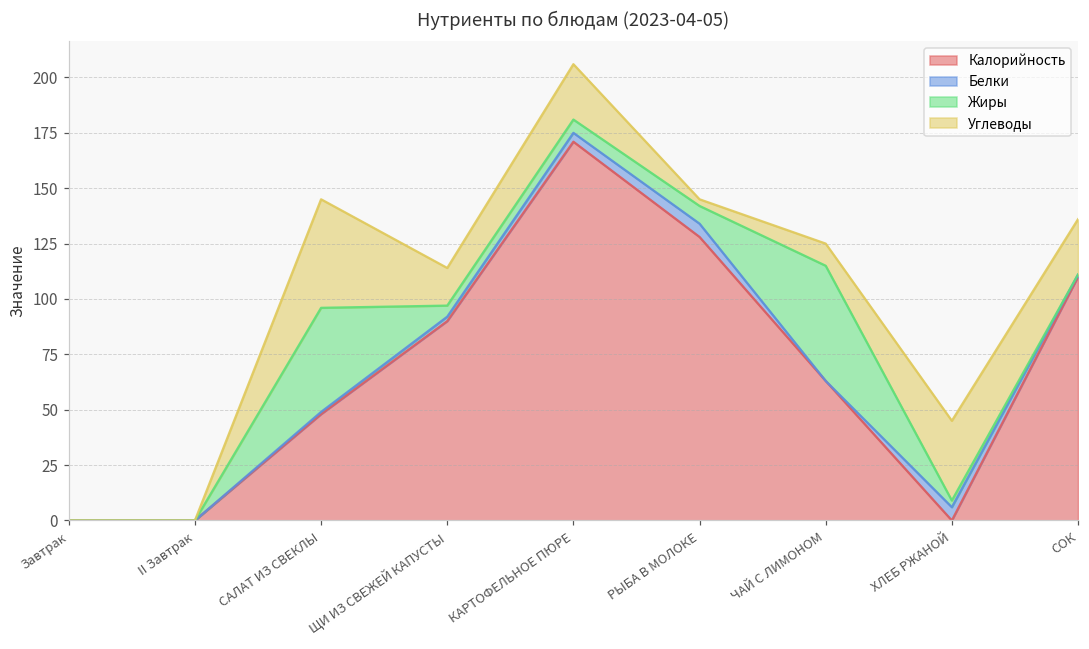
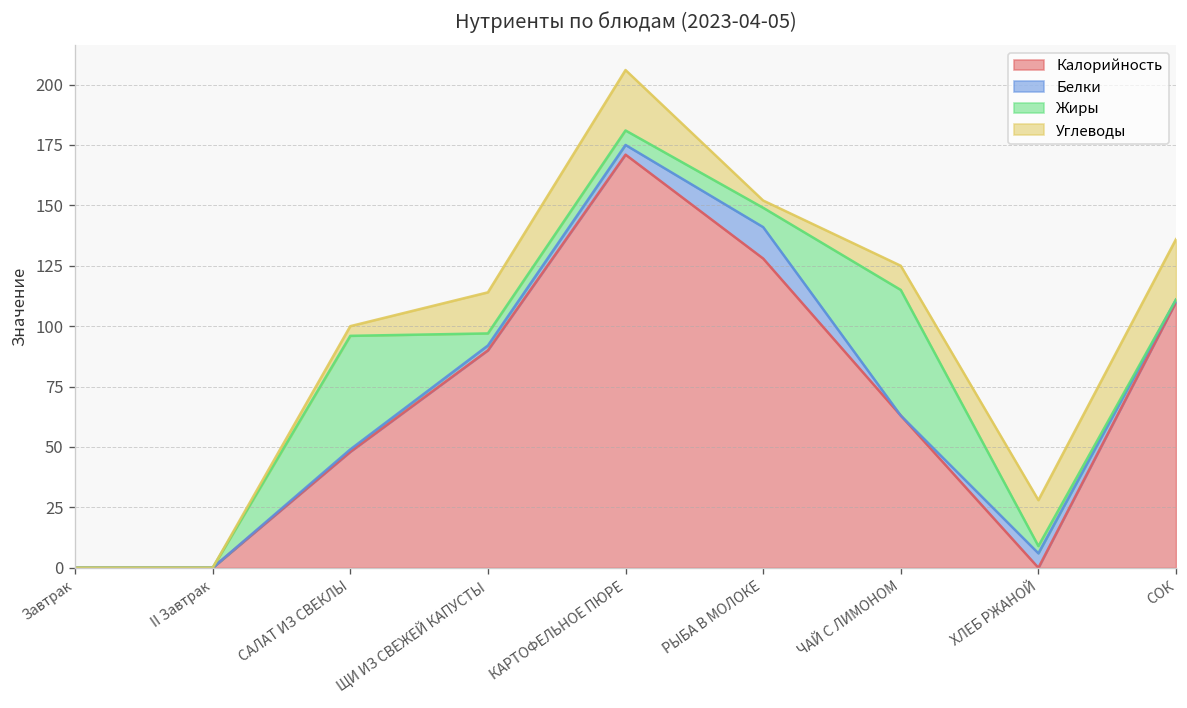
  {
    "Калорийность": {
      "ЩИ ИЗ СВЕЖЕЙ КАПУСТЫ": 90,
      "КАРТОФЕЛЬНОЕ ПЮРЕ": 171,
      "РЫБА В МОЛОКЕ": 128,
      "ХЛЕБ РЖАНОЙ": 0
    },
    "Белки": {
      "ЩИ ИЗ СВЕЖЕЙ КАПУСТЫ": 2,
      "КАРТОФЕЛЬНОЕ ПЮРЕ": 4,
-     "РЫБА В МОЛОКЕ": 6,
+     "РЫБА В МОЛОКЕ": 13,
      "ХЛЕБ РЖАНОЙ": 6
    },
    "Жиры": {
      "САЛАТ ИЗ СВЕКЛЫ": 47,
      "ЩИ ИЗ СВЕЖЕЙ КАПУСТЫ": 5,
      "КАРТОФЕЛЬНОЕ ПЮРЕ": 6,
      "РЫБА В МОЛОКЕ": 8,
      "ЧАЙ С ЛИМОНОМ": 52,
      "ХЛЕБ РЖАНОЙ": 3
    },
    "Углеводы": {
-     "САЛАТ ИЗ СВЕКЛЫ": 49,
+     "САЛАТ ИЗ СВЕКЛЫ": 4,
      "ЩИ ИЗ СВЕЖЕЙ КАПУСТЫ": 17,
      "КАРТОФЕЛЬНОЕ ПЮРЕ": 25,
      "РЫБА В МОЛОКЕ": 3,
      "ЧАЙ С ЛИМОНОМ": 10,
-     "ХЛЕБ РЖАНОЙ": 36,
+     "ХЛЕБ РЖАНОЙ": 19,
      "СОК": 25
    }
  }
